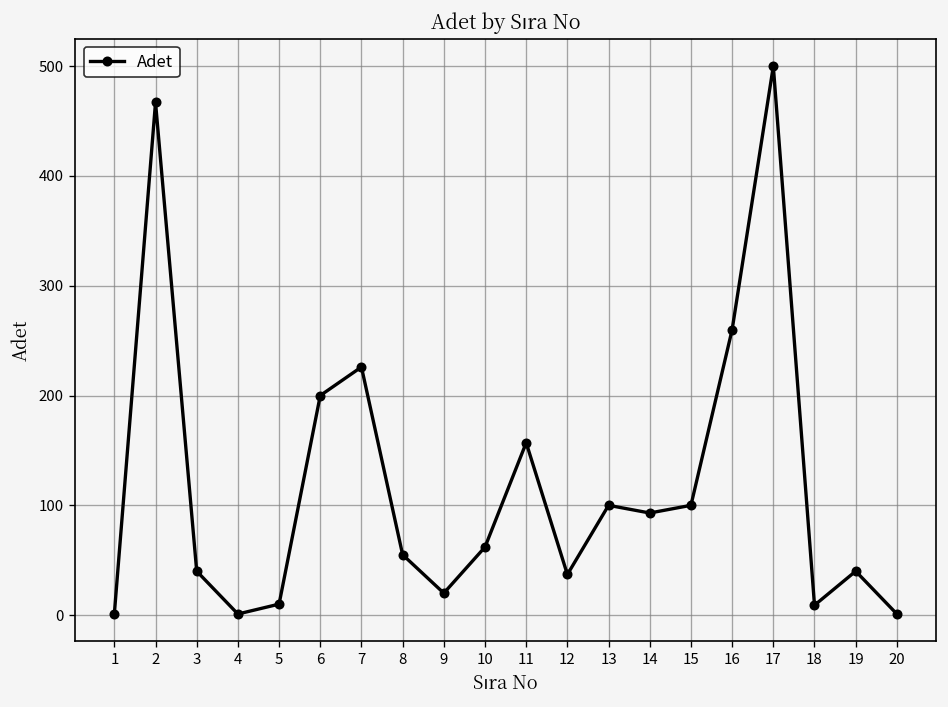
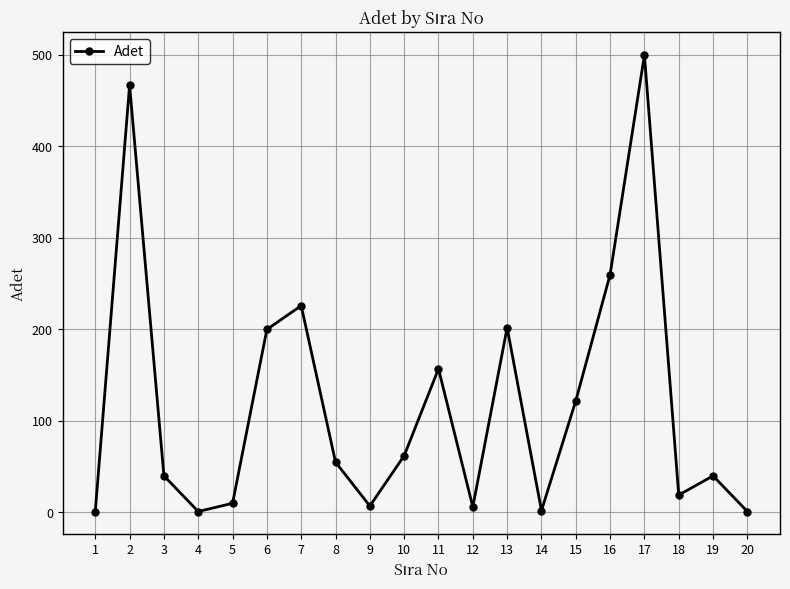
  {
    "1": 0,
    "2": 470,
    "3": 40,
    "4": 0,
    "5": 10,
    "6": 200,
    "7": 230,
    "8": 60,
-   "9": 20,
+   "9": 10,
    "10": 60,
    "11": 160,
-   "12": 40,
-   "13": 100,
-   "14": 90,
-   "15": 100,
+   "12": 10,
+   "13": 200,
+   "14": 0,
+   "15": 120,
    "16": 260,
    "17": 500,
-   "18": 10,
+   "18": 20,
    "19": 40,
    "20": 0
  }
